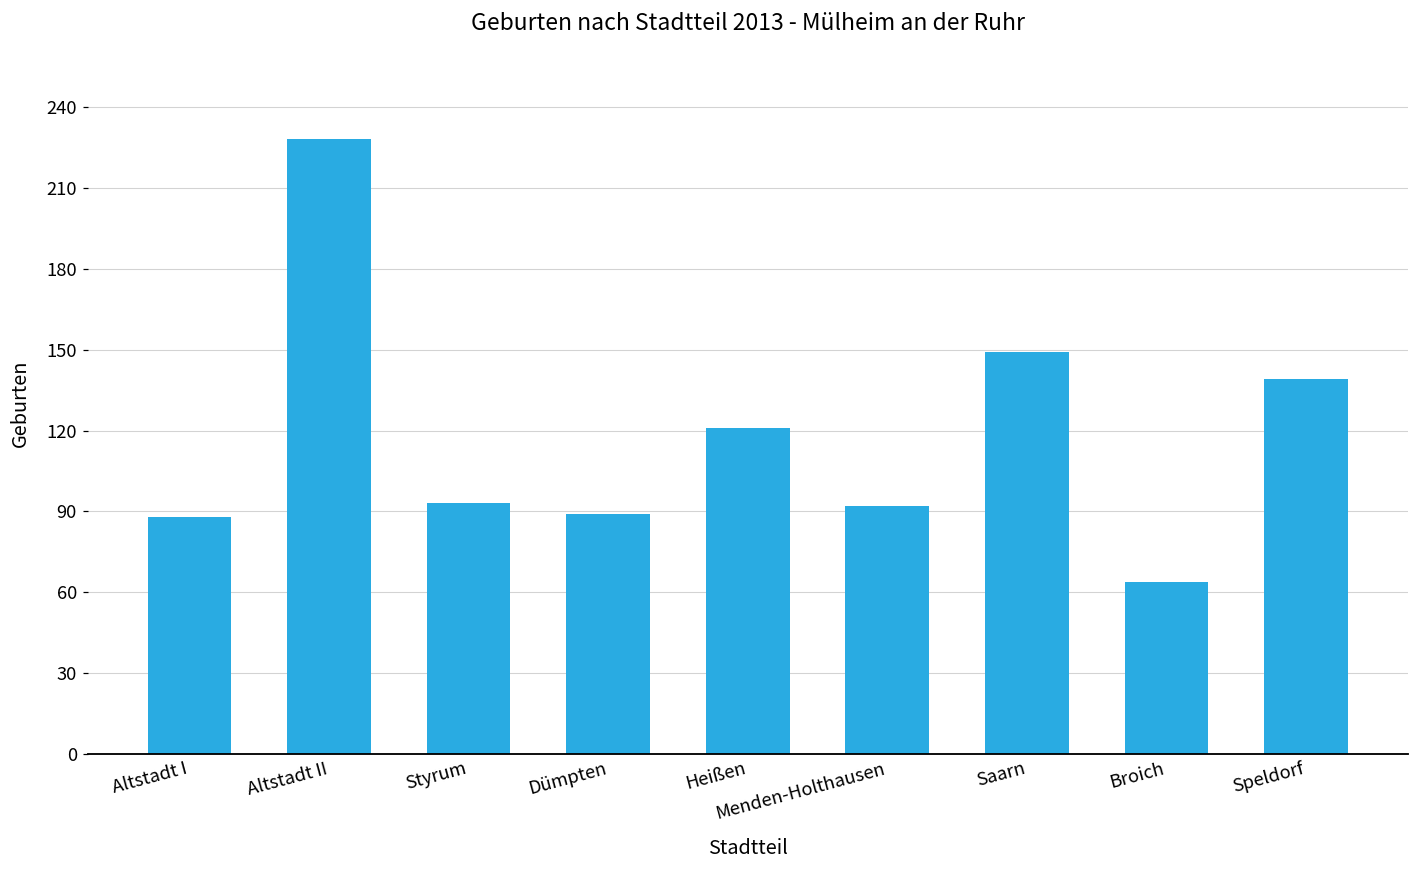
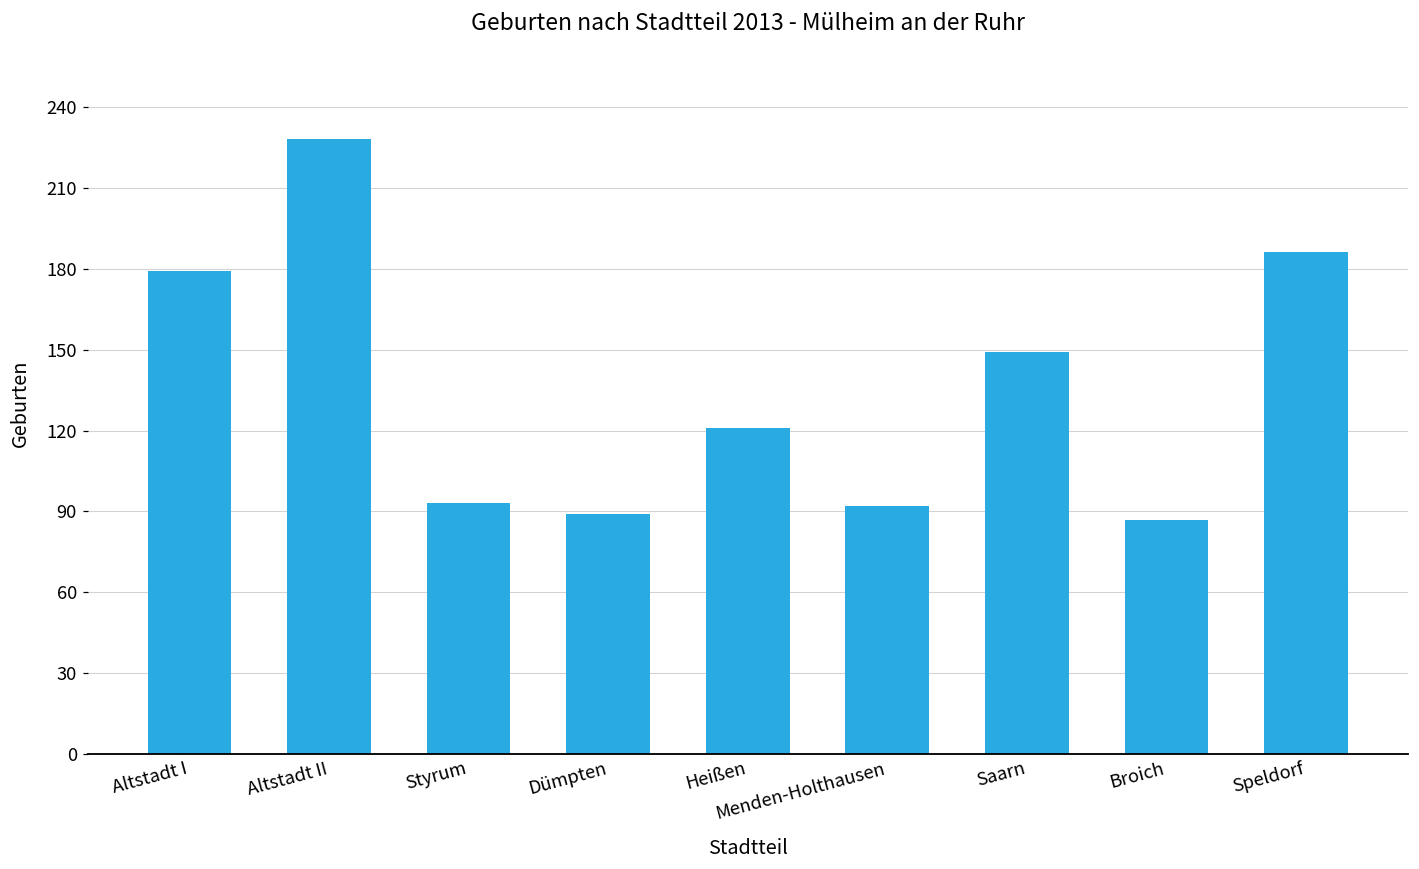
  {
-   "Altstadt I": 88,
+   "Altstadt I": 179,
    "Altstadt II": 228,
    "Styrum": 93,
    "Dümpten": 89,
    "Heißen": 121,
    "Menden-Holthausen": 92,
    "Saarn": 149,
-   "Broich": 64,
-   "Speldorf": 139
+   "Broich": 87,
+   "Speldorf": 186
  }
